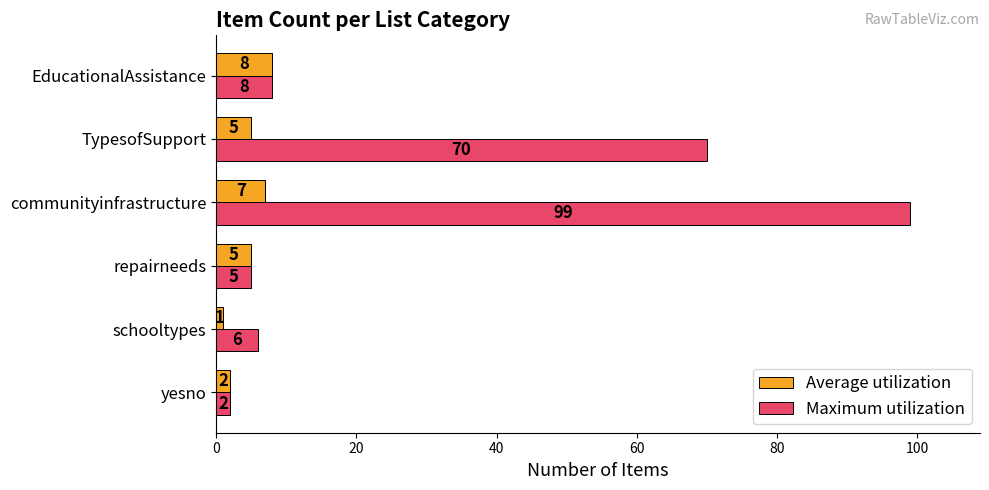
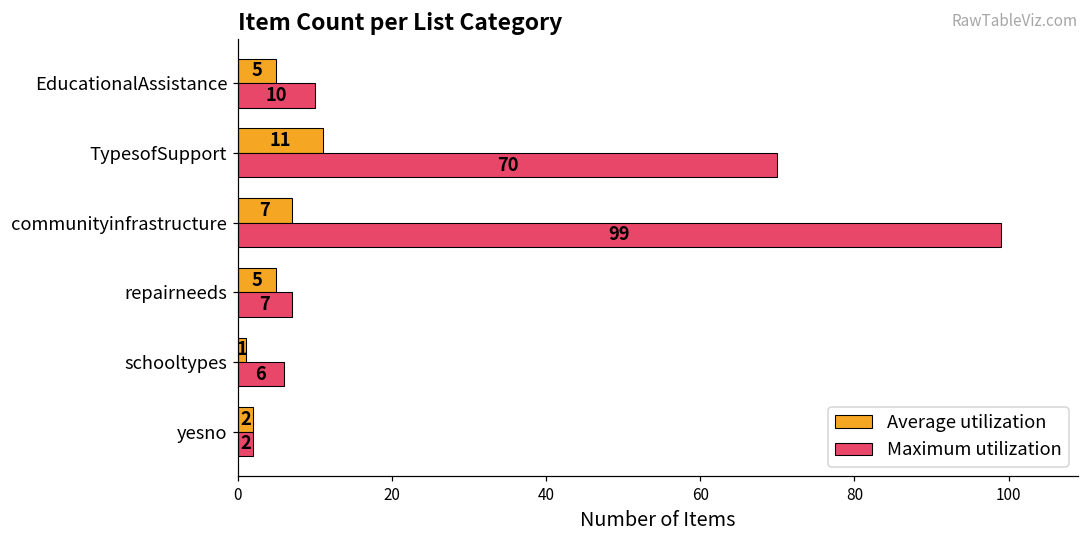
  {
    "Average utilization": {
-     "EducationalAssistance": 8,
-     "TypesofSupport": 5,
+     "EducationalAssistance": 5,
+     "TypesofSupport": 11,
      "communityinfrastructure": 7,
      "repairneeds": 5,
      "schooltypes": 1,
      "yesno": 2
    },
    "Maximum utilization": {
-     "EducationalAssistance": 8,
+     "EducationalAssistance": 10,
      "TypesofSupport": 70,
      "communityinfrastructure": 99,
-     "repairneeds": 5,
+     "repairneeds": 7,
      "schooltypes": 6,
      "yesno": 2
    }
  }
